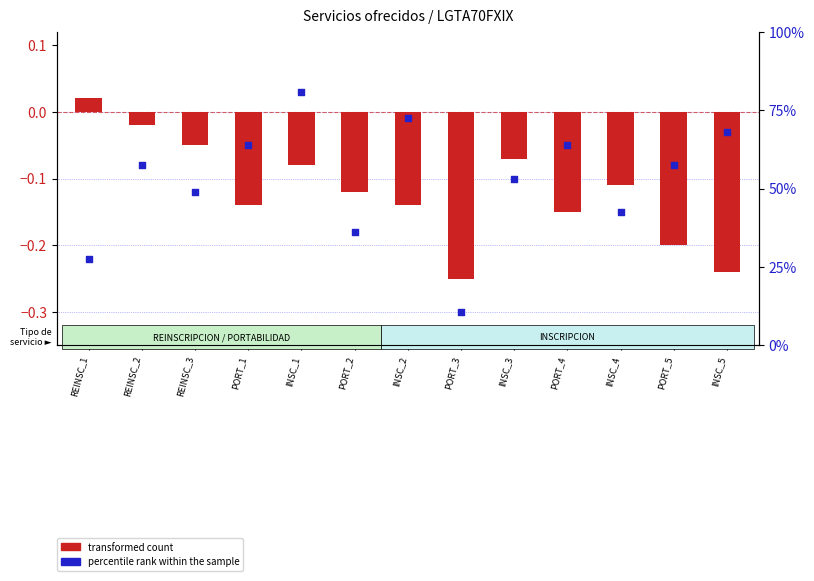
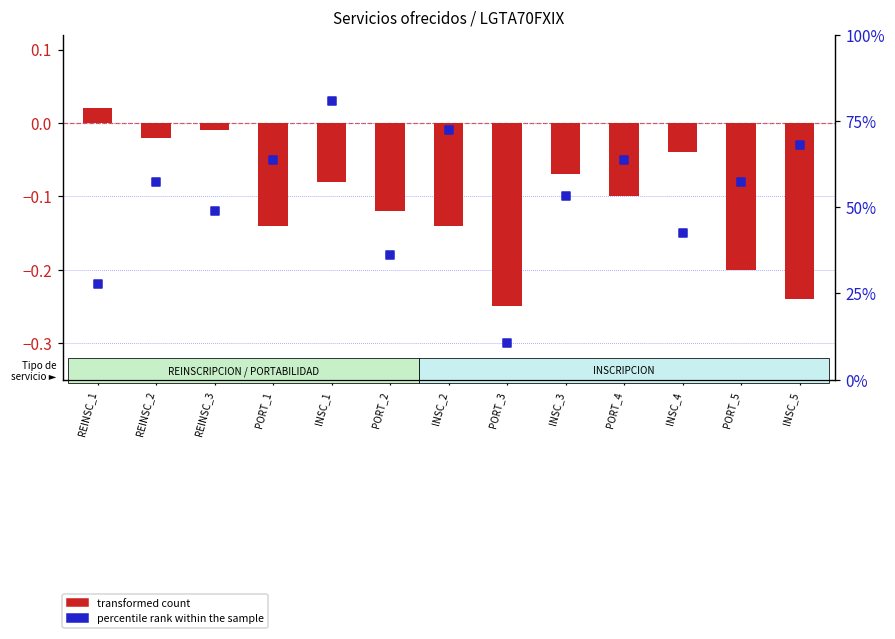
  {
    "transformed count": {
      "REINSC_1": 0.02,
      "REINSC_2": -0.02,
-     "REINSC_3": -0.05,
+     "REINSC_3": -0.01,
      "PORT_1": -0.14,
      "INSC_1": -0.08,
      "PORT_2": -0.12,
      "INSC_2": -0.14,
      "PORT_3": -0.25,
      "INSC_3": -0.07,
-     "PORT_4": -0.15,
-     "INSC_4": -0.11,
+     "PORT_4": -0.10,
+     "INSC_4": -0.04,
      "PORT_5": -0.20,
      "INSC_5": -0.24
    }
  }
